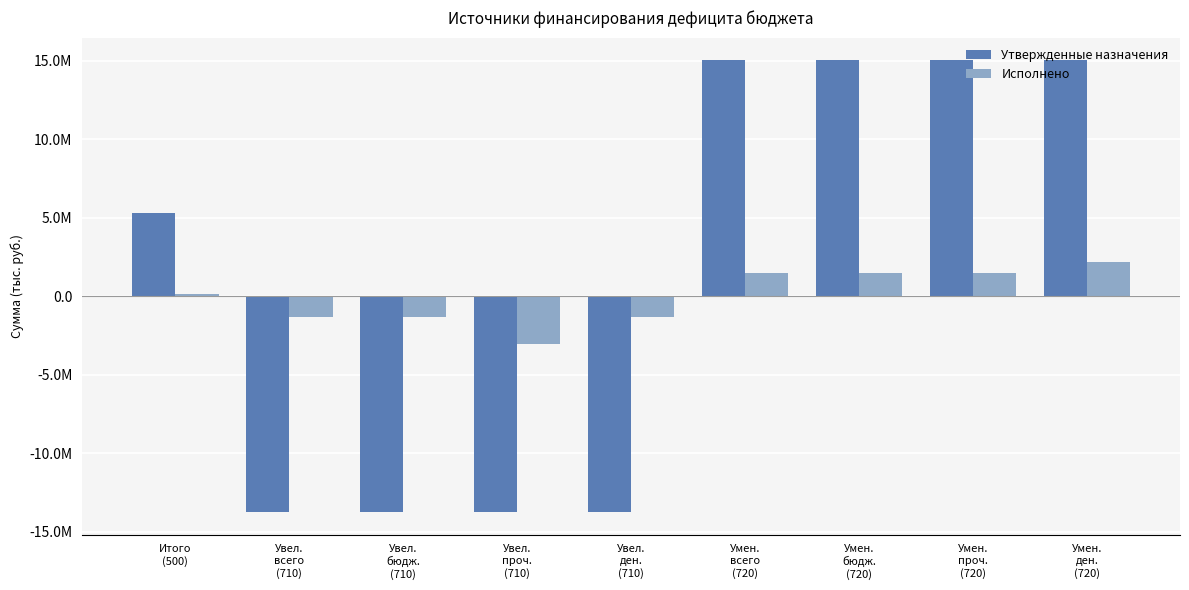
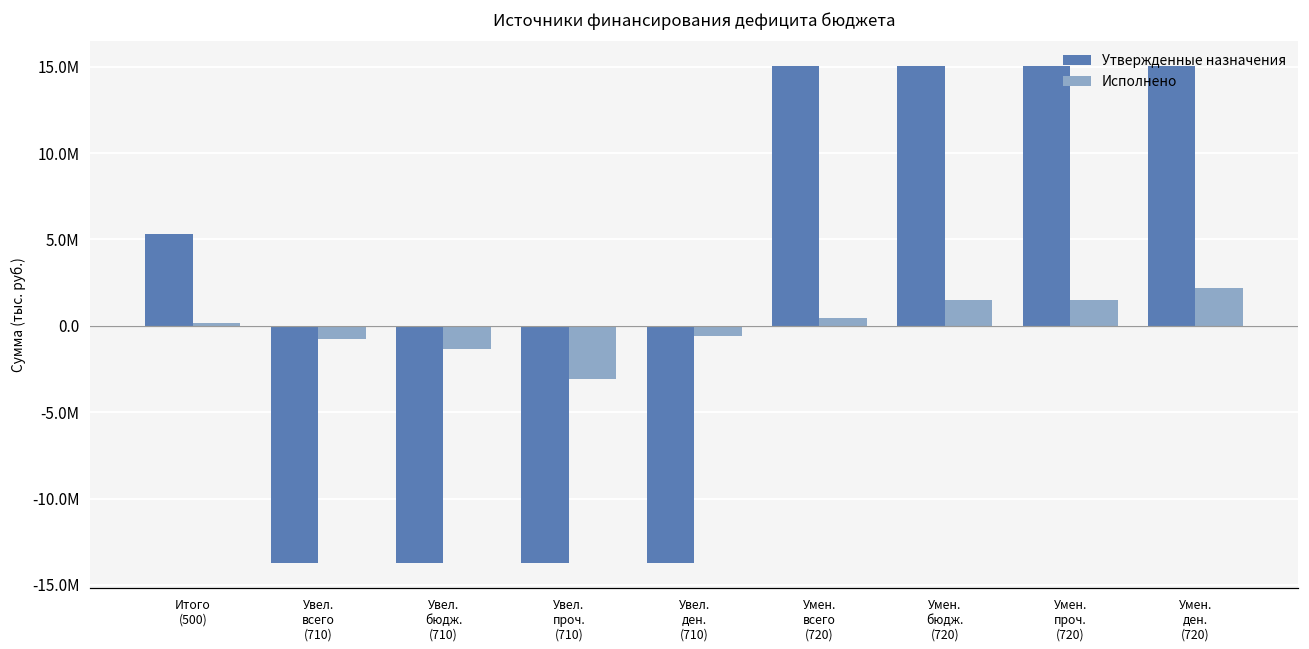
  {
    "Утвержденные назначения": {
      "Итого (500)": 5300000,
      "Увел. всего (710)": -13700000,
      "Увел. бюдж. (710)": -13700000,
      "Увел. проч. (710)": -13700000,
      "Увел. ден. (710)": -13700000,
      "Умен. всего (720)": 15000000,
      "Умен. бюдж. (720)": 15000000,
      "Умен. проч. (720)": 15000000,
      "Умен. ден. (720)": 15000000
    },
    "Исполнено": {
      "Итого (500)": 200000,
-     "Увел. всего (710)": -1300000,
+     "Увел. всего (710)": -800000,
      "Увел. бюдж. (710)": -1300000,
      "Увел. проч. (710)": -3100000,
-     "Увел. ден. (710)": -1300000,
-     "Умен. всего (720)": 1500000,
+     "Увел. ден. (710)": -600000,
+     "Умен. всего (720)": 500000,
      "Умен. бюдж. (720)": 1500000,
      "Умен. проч. (720)": 1500000,
      "Умен. ден. (720)": 2200000
    }
  }
